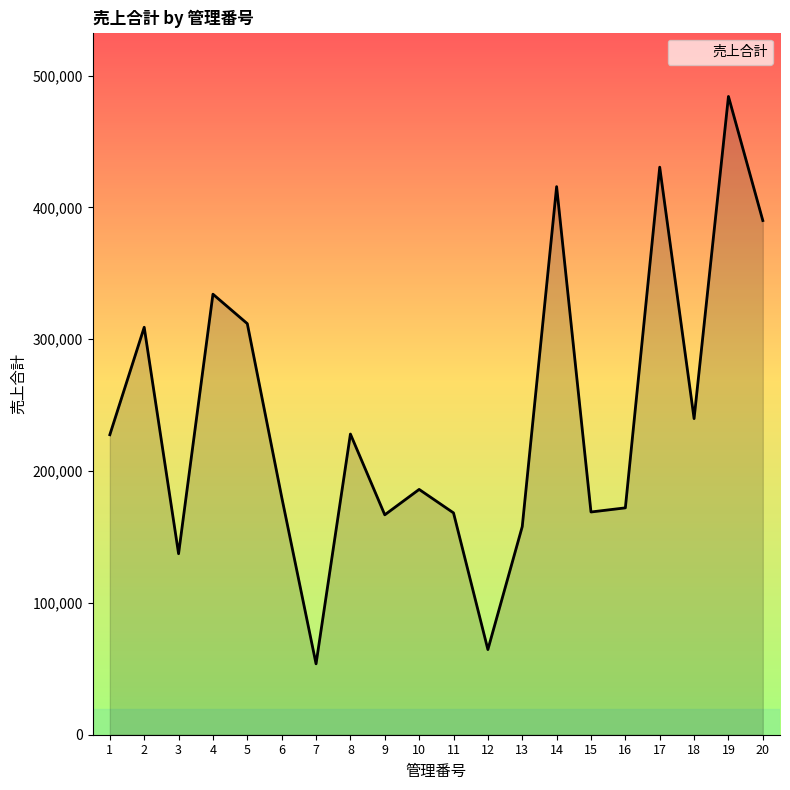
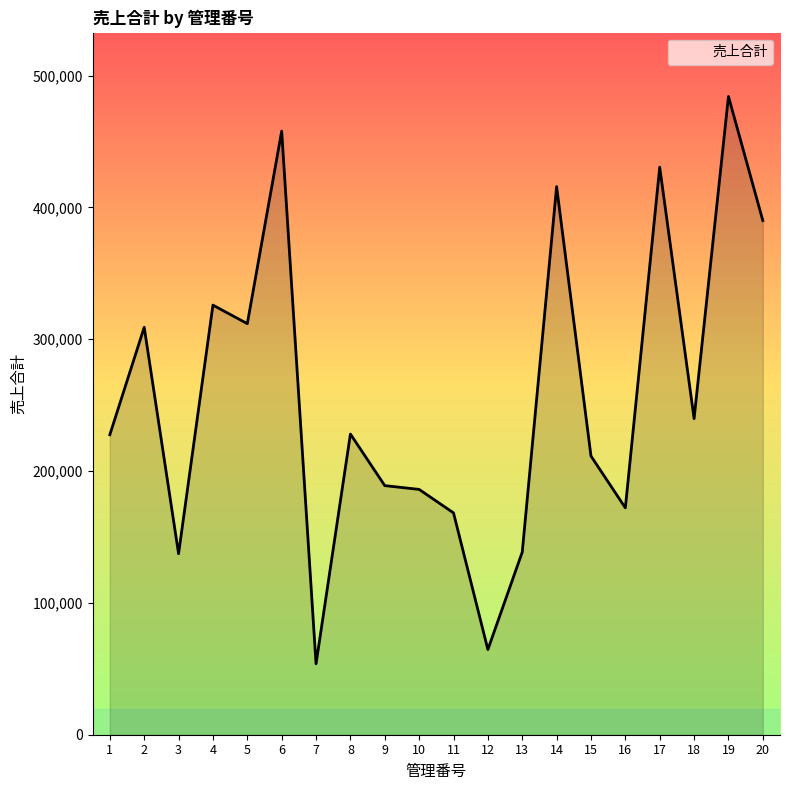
  {
    "1": "228,000",
    "2": "309,000",
    "3": "137,000",
-   "4": "334,000",
+   "4": "326,000",
    "5": "312,000",
-   "6": "180,000",
+   "6": "458,000",
    "7": "54,000",
    "8": "228,000",
-   "9": "167,000",
+   "9": "189,000",
    "10": "186,000",
    "11": "168,000",
    "12": "65,000",
-   "13": "158,000",
+   "13": "139,000",
    "14": "416,000",
-   "15": "169,000",
+   "15": "211,000",
    "16": "172,000",
    "17": "431,000",
    "18": "240,000",
    "19": "484,000",
    "20": "390,000"
  }
